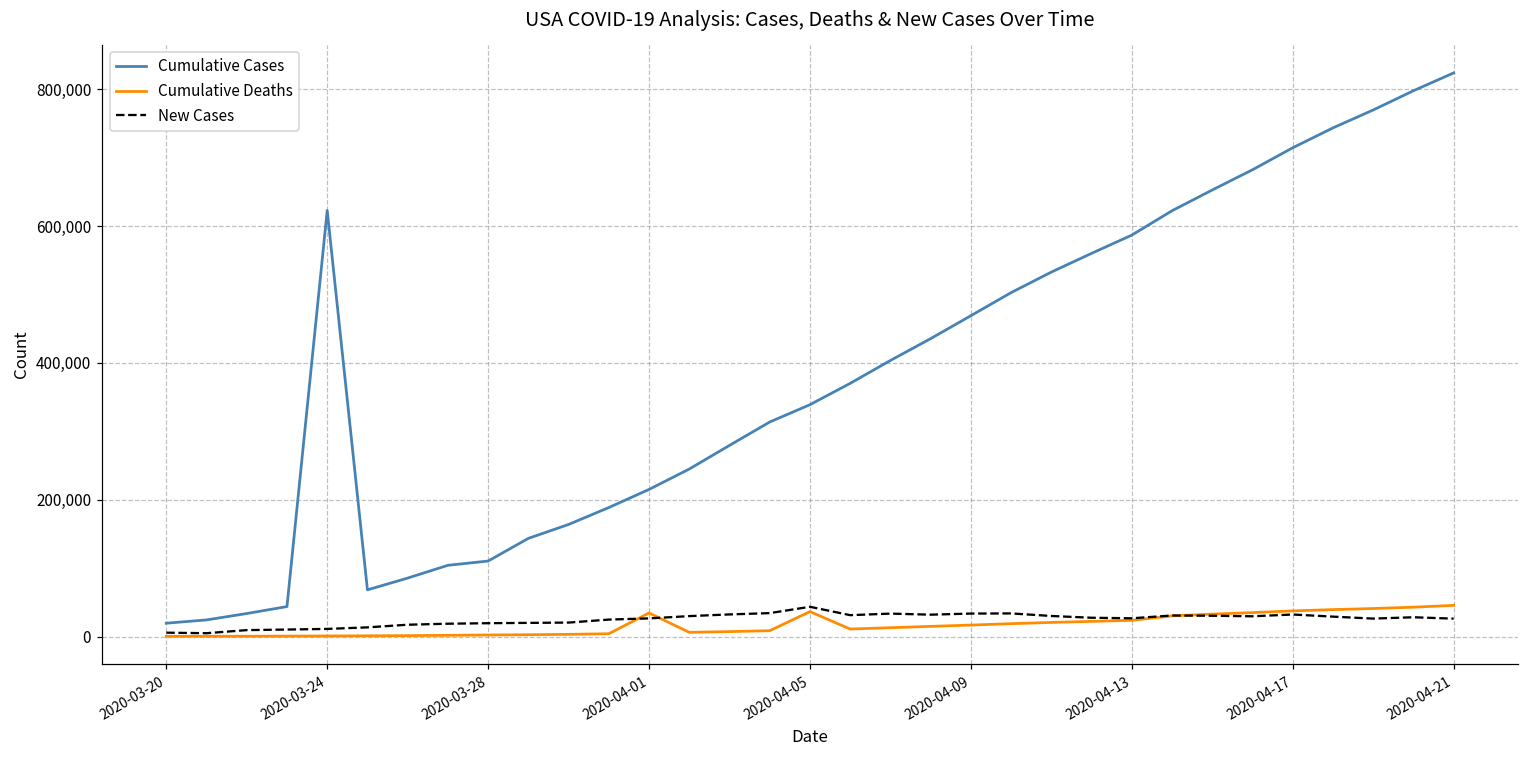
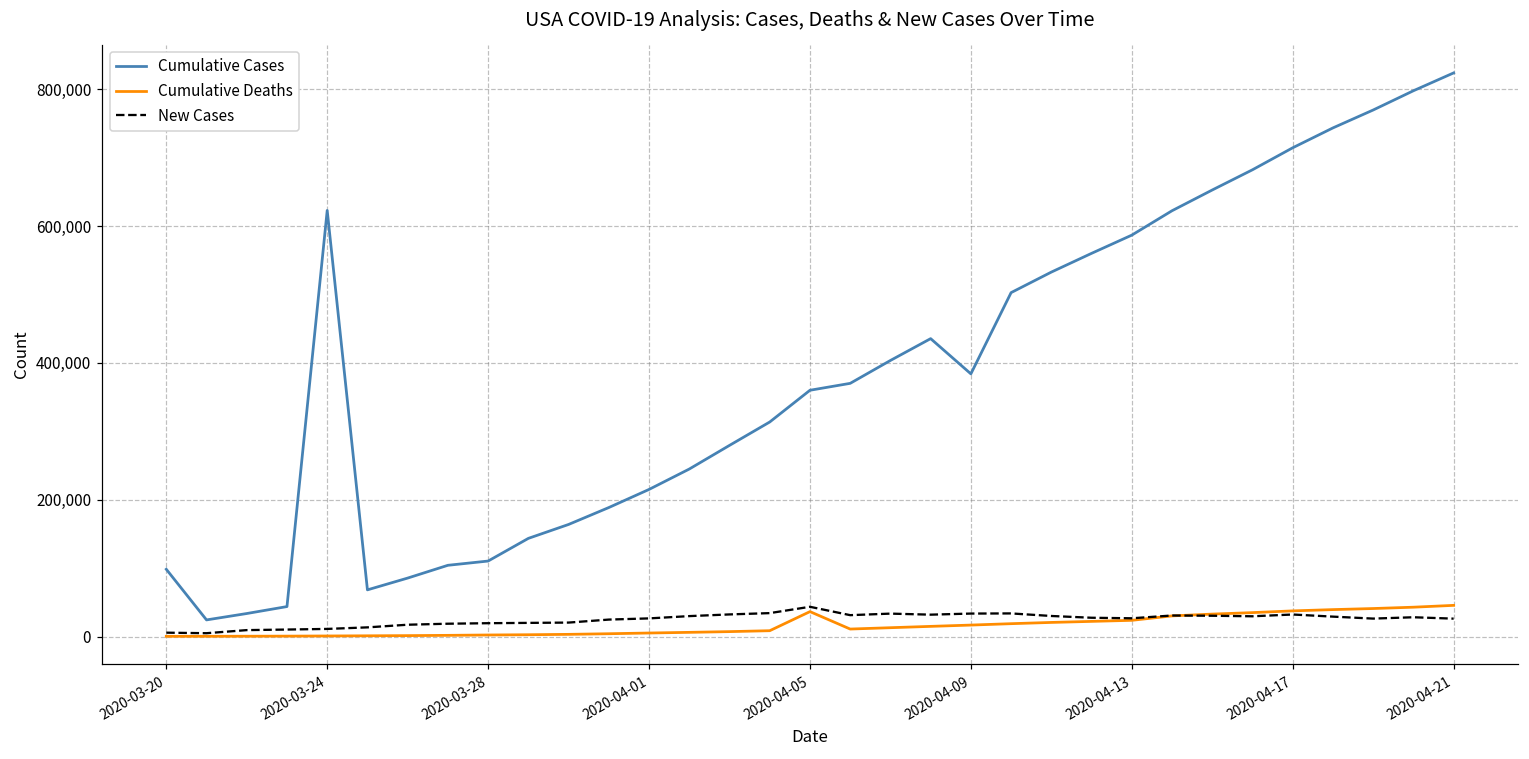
  {
    "Cumulative Cases": {
-     "2020-03-20": "20,000",
+     "2020-03-20": "100,000",
      "2020-03-24": "620,000",
      "2020-03-28": "110,000",
      "2020-04-01": "220,000",
-     "2020-04-05": "340,000",
-     "2020-04-09": "470,000",
+     "2020-04-05": "360,000",
+     "2020-04-09": "380,000",
      "2020-04-13": "590,000",
      "2020-04-17": "710,000",
      "2020-04-21": "820,000"
    },
    "Cumulative Deaths": {
      "2020-03-20": "0",
      "2020-03-24": "0",
      "2020-03-28": "0",
-     "2020-04-01": "30,000",
+     "2020-04-01": "10,000",
      "2020-04-05": "40,000",
      "2020-04-09": "20,000",
      "2020-04-17": "40,000",
      "2020-04-21": "50,000"
    },
    "New Cases": {
      "2020-03-20": "10,000",
      "2020-03-24": "10,000",
      "2020-03-28": "20,000",
      "2020-04-01": "30,000",
      "2020-04-05": "40,000",
      "2020-04-09": "30,000",
      "2020-04-17": "30,000",
      "2020-04-21": "30,000"
    }
  }
